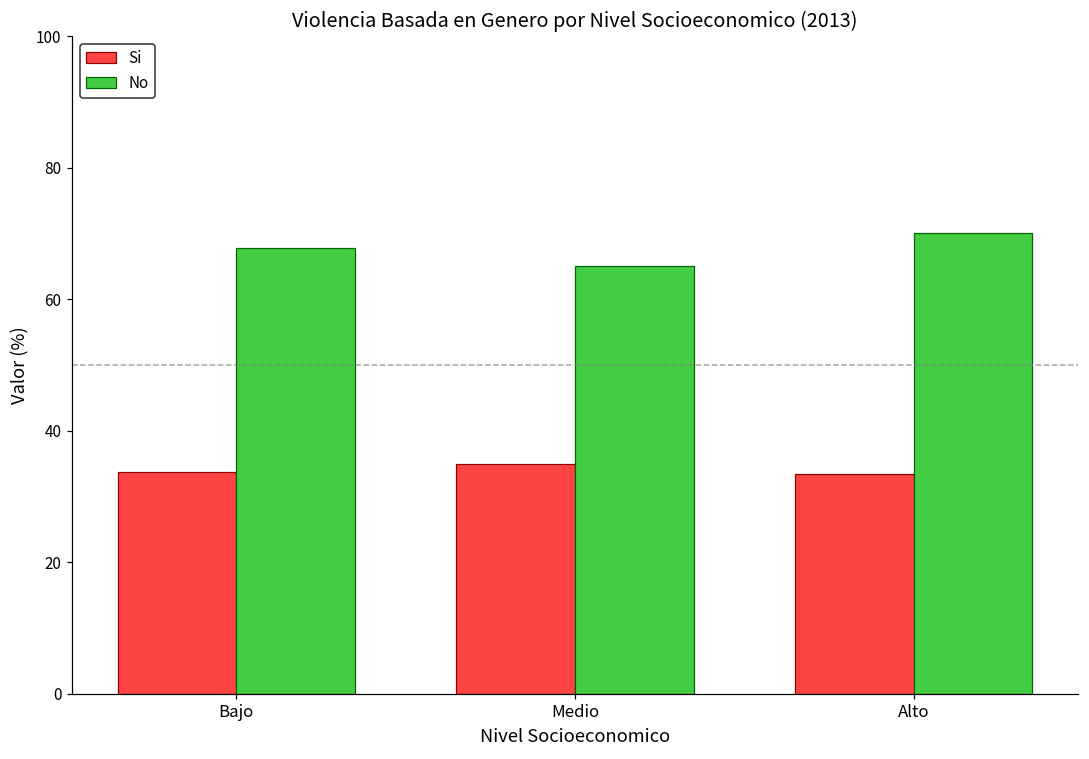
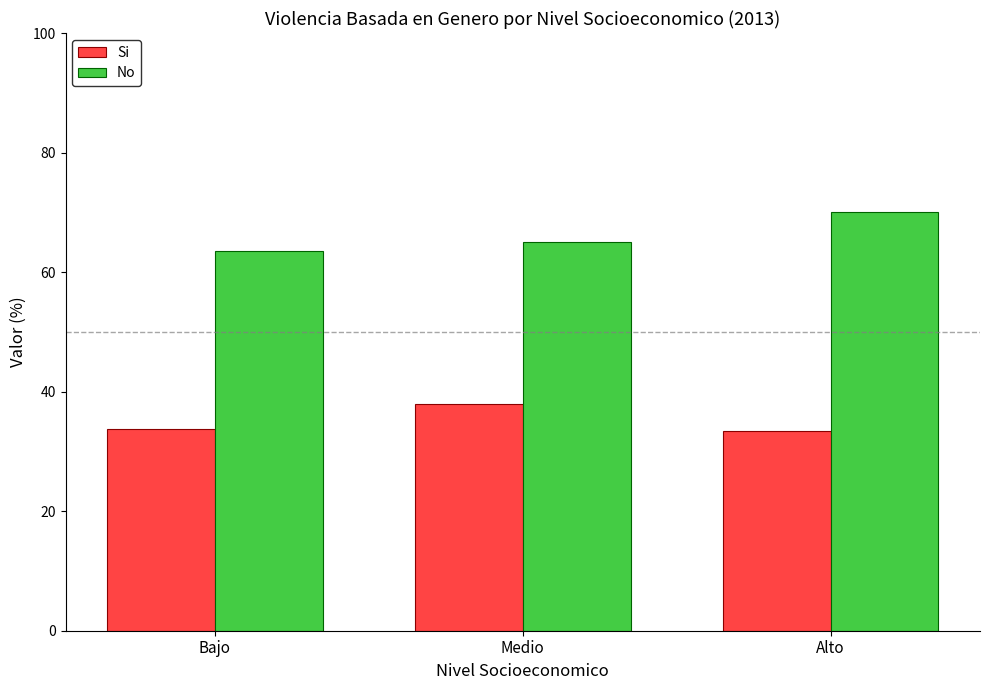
  {
    "Si": {
      "Bajo": 34,
-     "Medio": 35,
+     "Medio": 38,
      "Alto": 33
    },
    "No": {
-     "Bajo": 68,
+     "Bajo": 64,
      "Medio": 65,
      "Alto": 70
    }
  }
